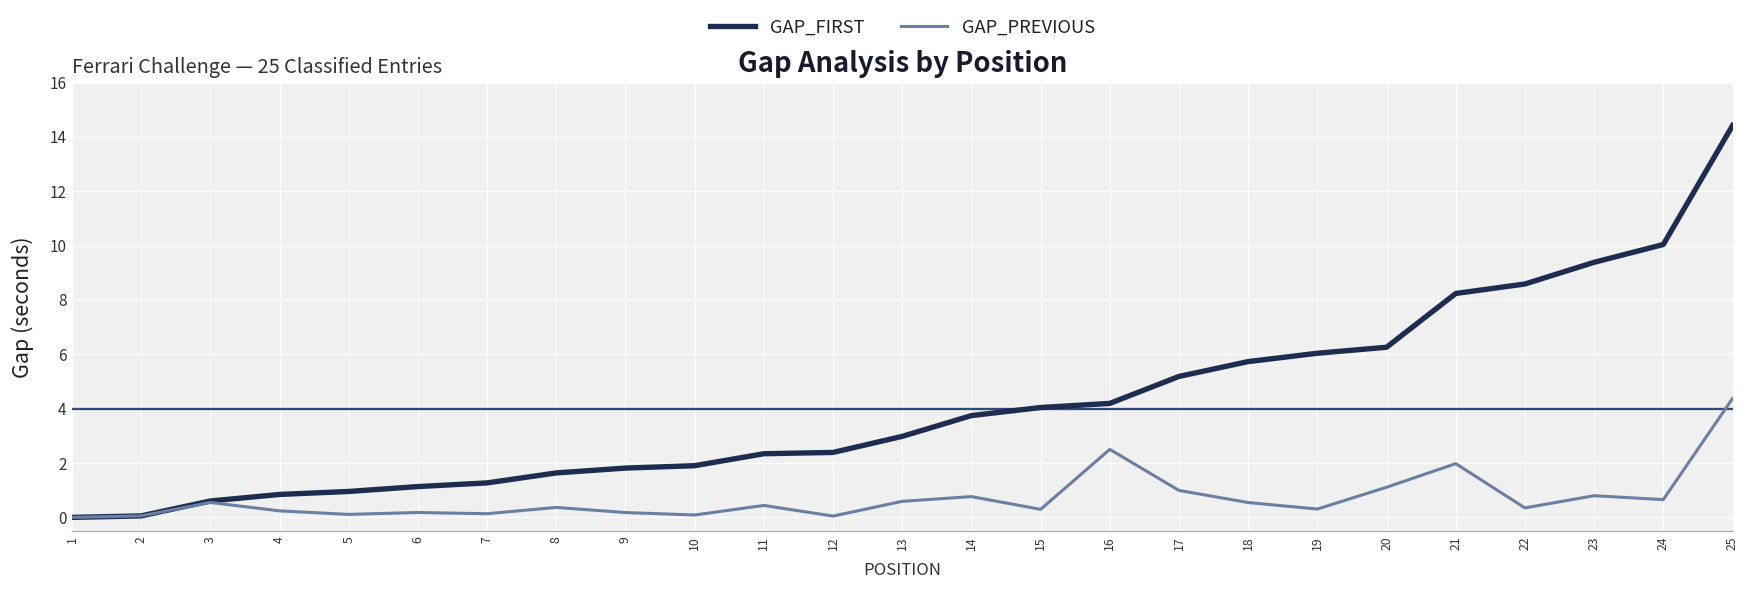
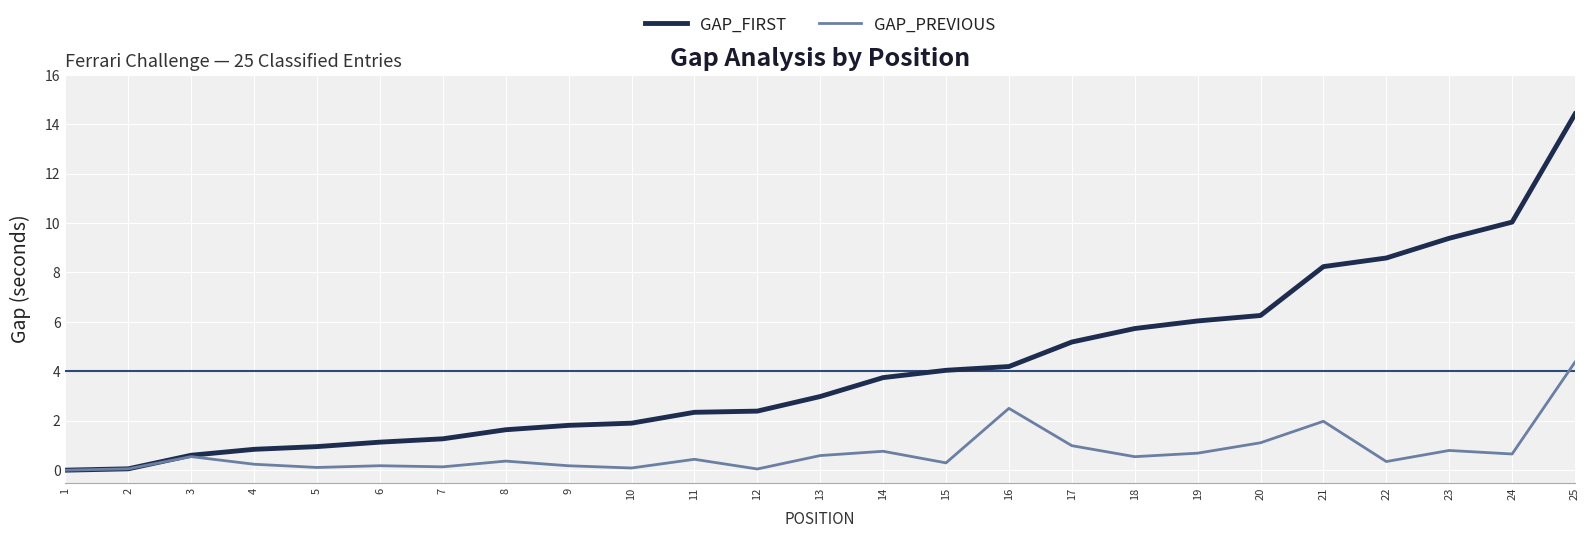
  {
    "GAP_FIRST": {
      "4": 0.8,
      "5": 1.0,
      "6": 1.1,
      "7": 1.3,
      "8": 1.6,
      "9": 1.8,
      "10": 1.9,
      "11": 2.3,
      "12": 2.4,
      "13": 3.0,
      "14": 3.7,
      "15": 4.0,
      "16": 4.2,
      "17": 5.2,
      "18": 5.7,
      "19": 6.0,
      "20": 6.3,
      "21": 8.2,
      "22": 8.6,
      "23": 9.4,
      "24": 10.0,
      "25": 14.4
    },
    "GAP_PREVIOUS": {
      "4": 0.2,
      "5": 0.1,
      "6": 0.2,
      "7": 0.1,
      "8": 0.4,
      "9": 0.2,
      "10": 0.1,
      "11": 0.4,
      "12": 0.0,
      "13": 0.6,
      "14": 0.8,
      "15": 0.3,
      "16": 2.5,
      "17": 1.0,
      "18": 0.5,
-     "19": 0.3,
+     "19": 0.7,
      "20": 1.1,
      "21": 2.0,
      "22": 0.3,
      "23": 0.8,
      "24": 0.7,
      "25": 4.4
    }
  }
